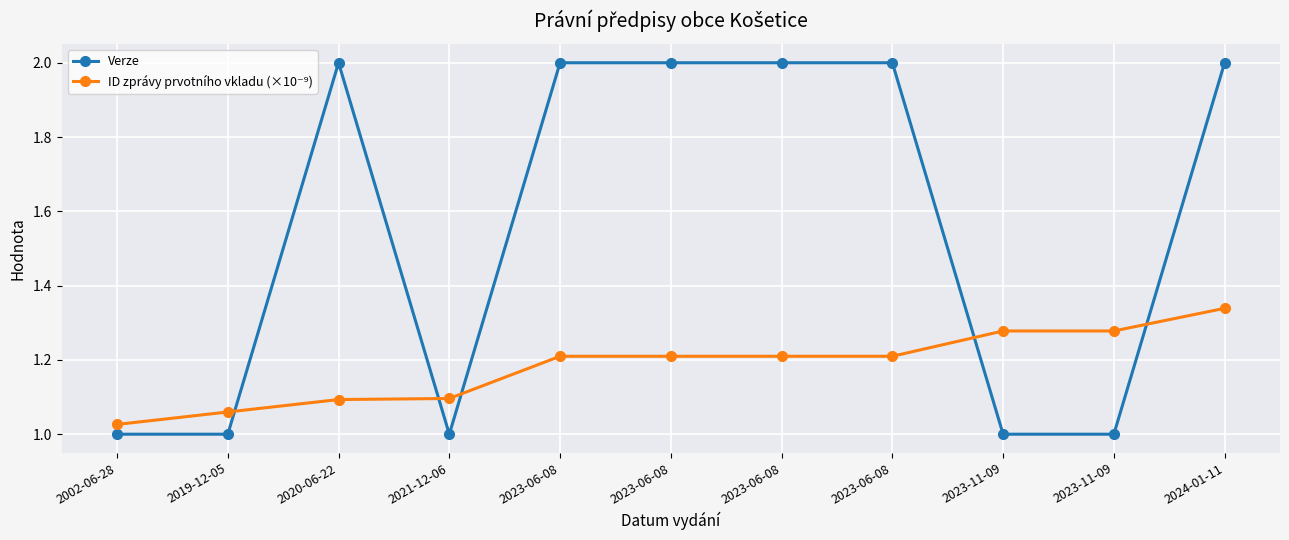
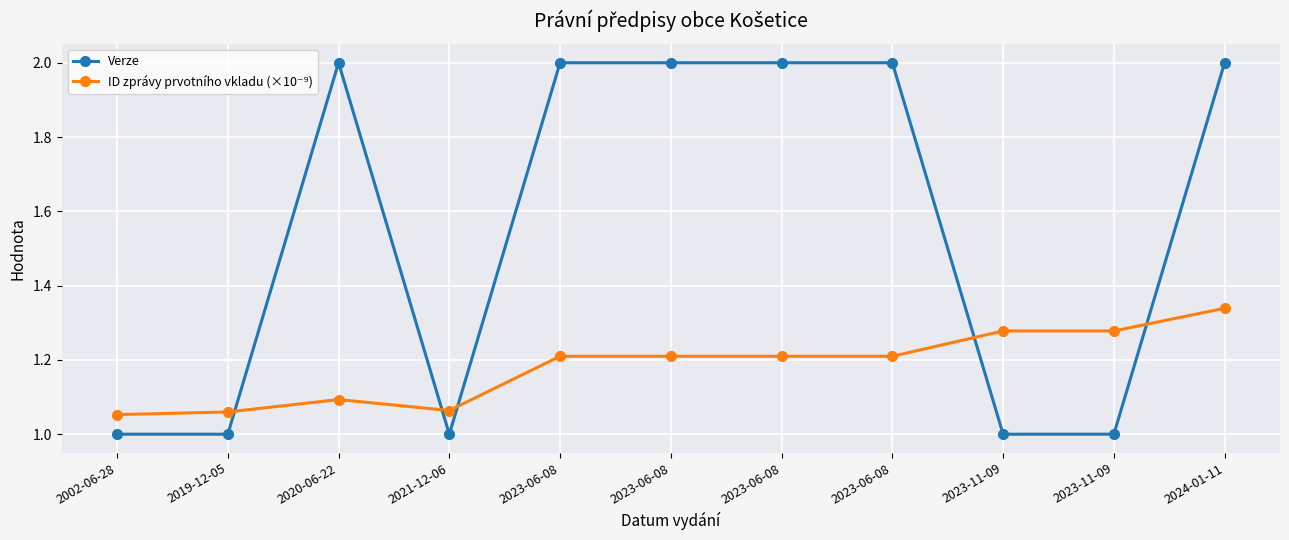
  {
    "Verze": {
      "2002-06-28": 1.00,
      "2019-12-05": 1.00,
      "2020-06-22": 2.00,
      "2021-12-06": 1.00,
      "2024-01-11": 2.00
    },
    "ID zprávy prvotního vkladu (×10⁻⁹)": {
-     "2002-06-28": 1.03,
+     "2002-06-28": 1.05,
      "2019-12-05": 1.06,
      "2020-06-22": 1.09,
-     "2021-12-06": 1.10,
+     "2021-12-06": 1.06,
      "2024-01-11": 1.34
    }
  }
